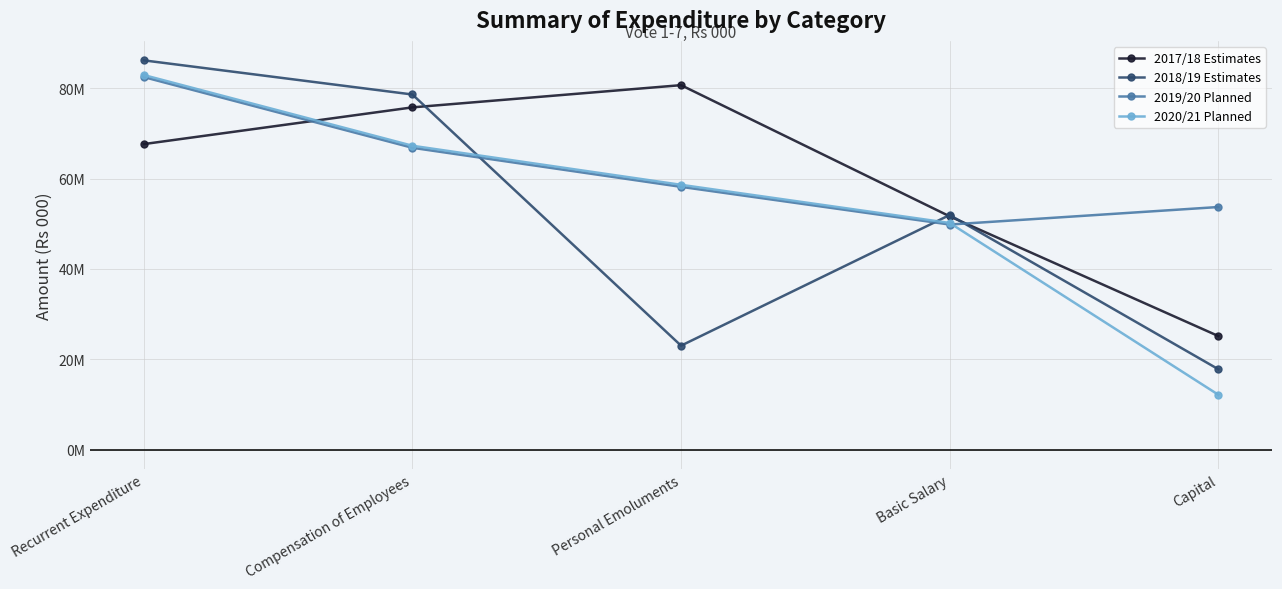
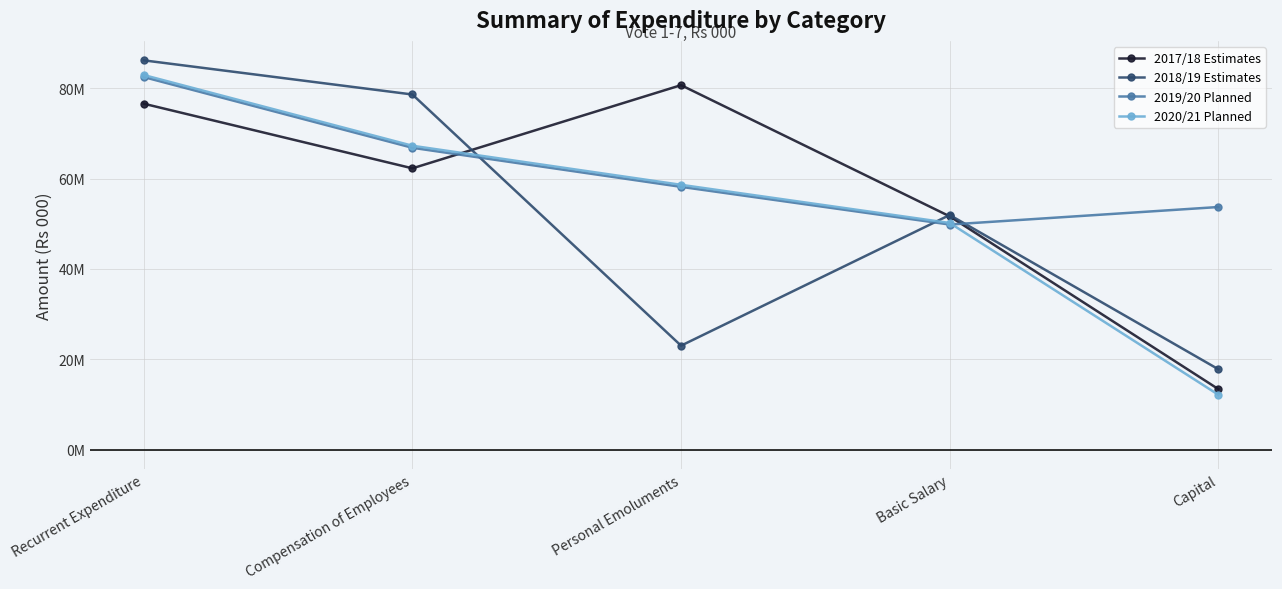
  {
    "2017/18 Estimates": {
-     "Recurrent Expenditure": 68000000,
-     "Compensation of Employees": 76000000,
+     "Recurrent Expenditure": 77000000,
+     "Compensation of Employees": 62000000,
      "Personal Emoluments": 81000000,
-     "Capital": 25000000
+     "Capital": 13000000
    },
    "2018/19 Estimates": {
      "Recurrent Expenditure": 86000000,
      "Compensation of Employees": 79000000,
      "Personal Emoluments": 23000000,
      "Capital": 18000000
    },
    "2019/20 Planned": {
      "Capital": 54000000
    },
    "2020/21 Planned": {
      "Capital": 12000000
    }
  }
